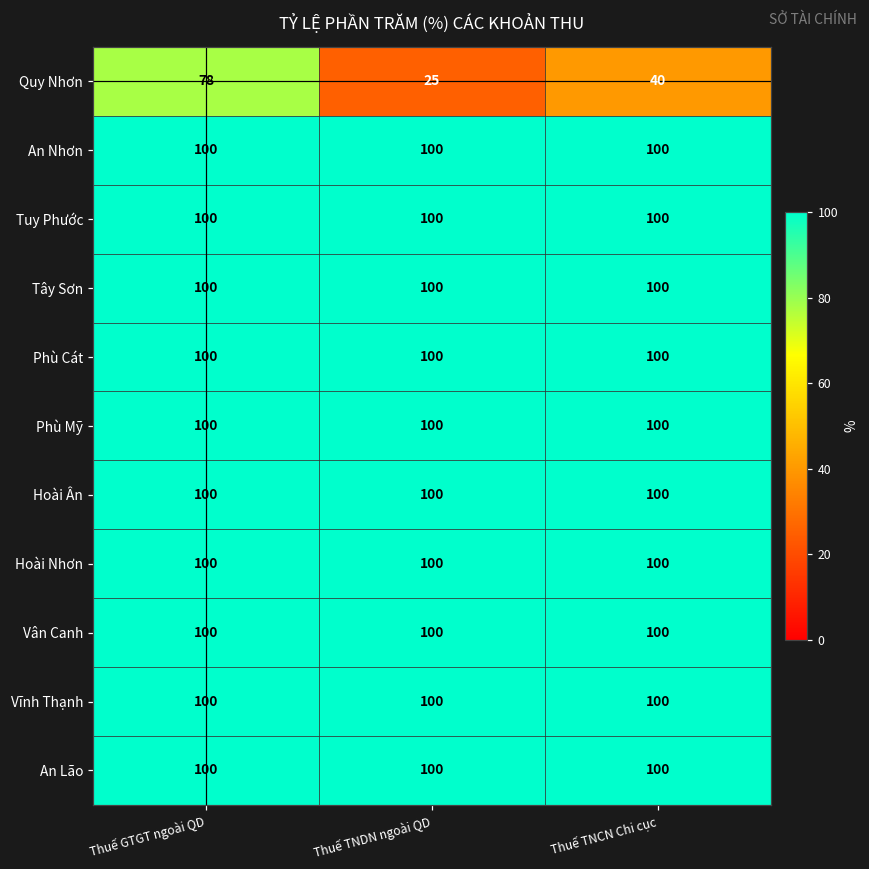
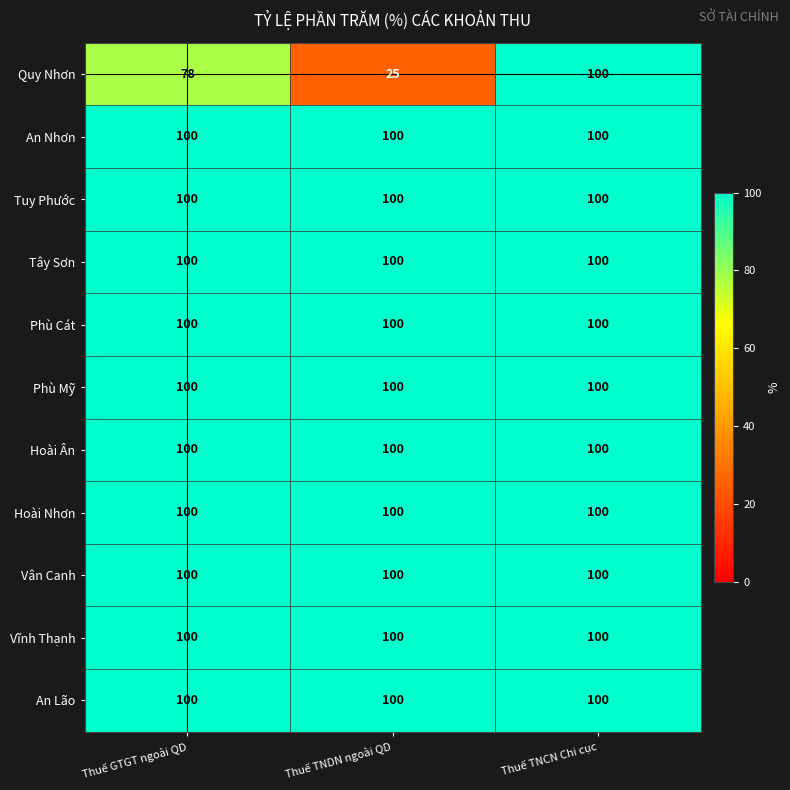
  {
    "Quy Nhơn": {
      "Thuế GTGT ngoài QD": 78,
      "Thuế TNDN ngoài QD": 25,
-     "Thuế TNCN Chi cục": 40
+     "Thuế TNCN Chi cục": 100
    },
    "An Nhơn": {
      "Thuế GTGT ngoài QD": 100,
      "Thuế TNDN ngoài QD": 100,
      "Thuế TNCN Chi cục": 100
    },
    "Tuy Phước": {
      "Thuế GTGT ngoài QD": 100,
      "Thuế TNDN ngoài QD": 100,
      "Thuế TNCN Chi cục": 100
    },
    "Tây Sơn": {
      "Thuế GTGT ngoài QD": 100,
      "Thuế TNDN ngoài QD": 100,
      "Thuế TNCN Chi cục": 100
    },
    "Phù Cát": {
      "Thuế GTGT ngoài QD": 100,
      "Thuế TNDN ngoài QD": 100,
      "Thuế TNCN Chi cục": 100
    },
    "Phù Mỹ": {
      "Thuế GTGT ngoài QD": 100,
      "Thuế TNDN ngoài QD": 100,
      "Thuế TNCN Chi cục": 100
    },
    "Hoài Ân": {
      "Thuế GTGT ngoài QD": 100,
      "Thuế TNDN ngoài QD": 100,
      "Thuế TNCN Chi cục": 100
    },
    "Hoài Nhơn": {
      "Thuế GTGT ngoài QD": 100,
      "Thuế TNDN ngoài QD": 100,
      "Thuế TNCN Chi cục": 100
    },
    "Vân Canh": {
      "Thuế GTGT ngoài QD": 100,
      "Thuế TNDN ngoài QD": 100,
      "Thuế TNCN Chi cục": 100
    },
    "Vĩnh Thạnh": {
      "Thuế GTGT ngoài QD": 100,
      "Thuế TNDN ngoài QD": 100,
      "Thuế TNCN Chi cục": 100
    },
    "An Lão": {
      "Thuế GTGT ngoài QD": 100,
      "Thuế TNDN ngoài QD": 100,
      "Thuế TNCN Chi cục": 100
    }
  }
